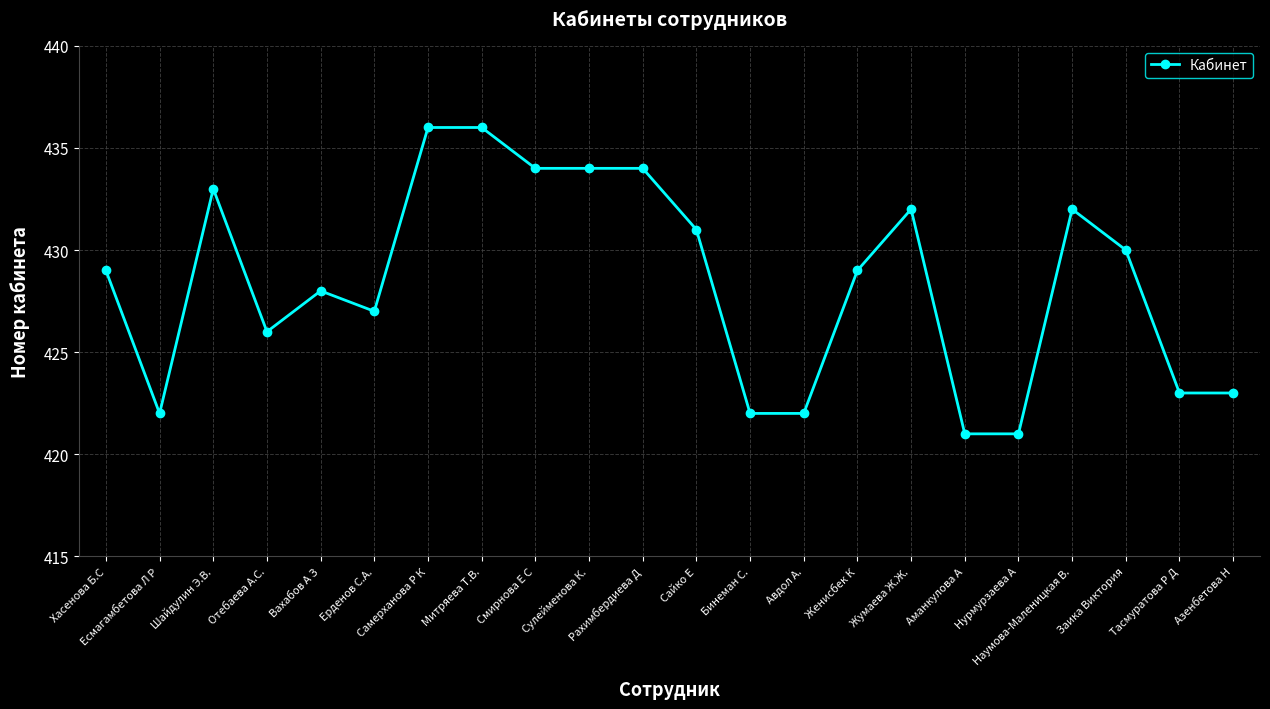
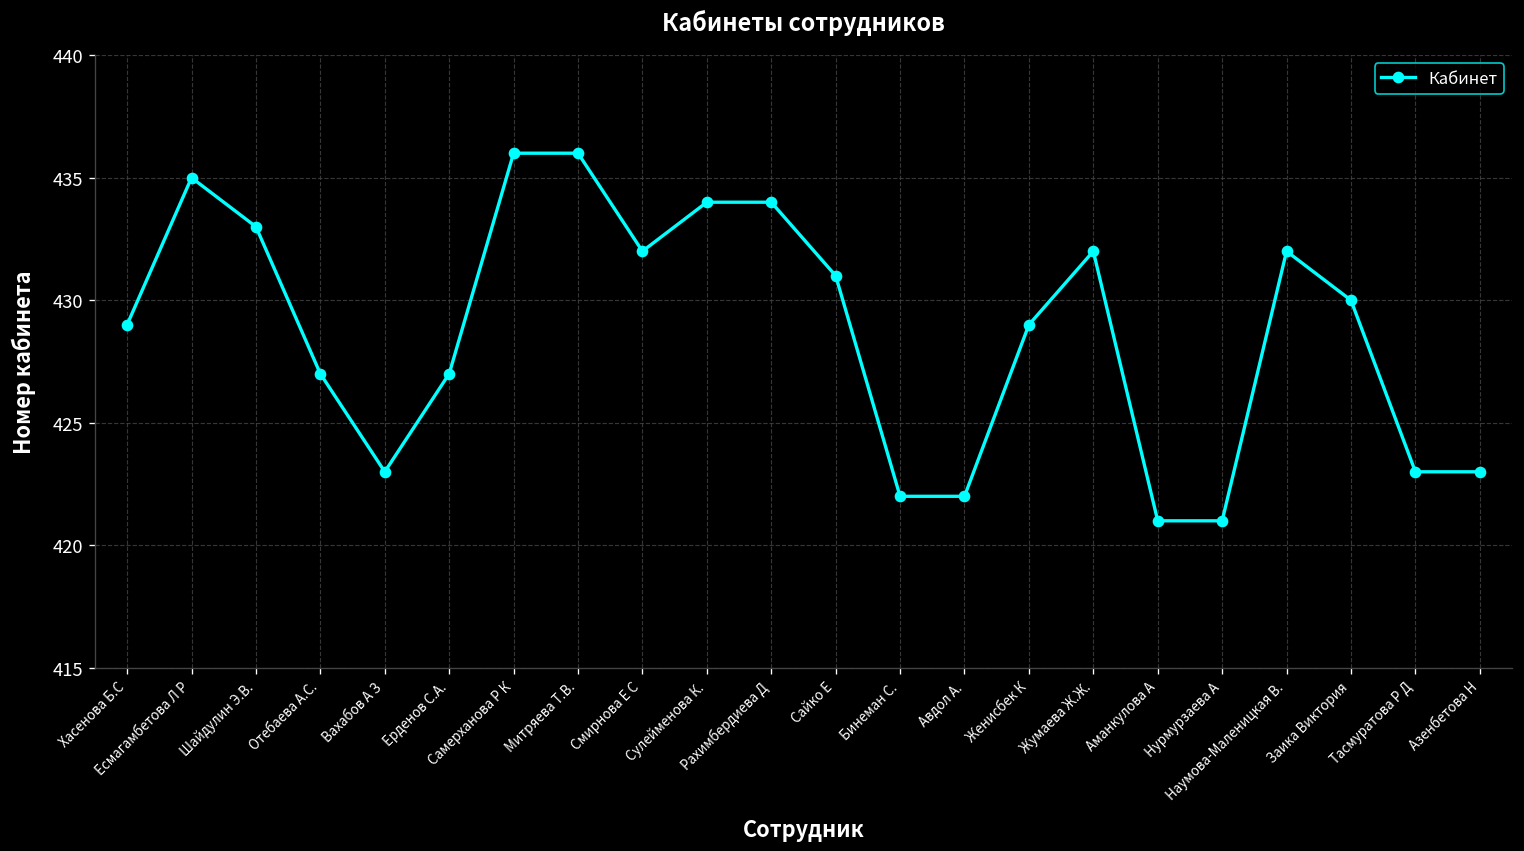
  {
    "Хасенова Б.С": 429,
-   "Есмагамбетова Л Р": 422,
+   "Есмагамбетова Л Р": 435,
    "Шайдулин Э.В.": 433,
-   "Отебаева А.С.": 426,
-   "Вахабов А З": 428,
+   "Отебаева А.С.": 427,
+   "Вахабов А З": 423,
    "Ерденов С.А.": 427,
    "Самерханова Р К": 436,
    "Митряева Т.В.": 436,
-   "Смирнова Е С": 434,
+   "Смирнова Е С": 432,
    "Сулейменова К.": 434,
    "Рахимбердиева Д": 434,
    "Сайко Е": 431,
    "Бинеман С.": 422,
    "Авдол А.": 422,
    "Женисбек К": 429,
    "Жумаева Ж.Ж.": 432,
    "Аманкулова А": 421,
    "Нурмурзаева А": 421,
    "Наумова-Маленицкая В.": 432,
    "Заика Виктория": 430,
    "Тасмуратова Р Д": 423,
    "Азенбетова Н": 423
  }
